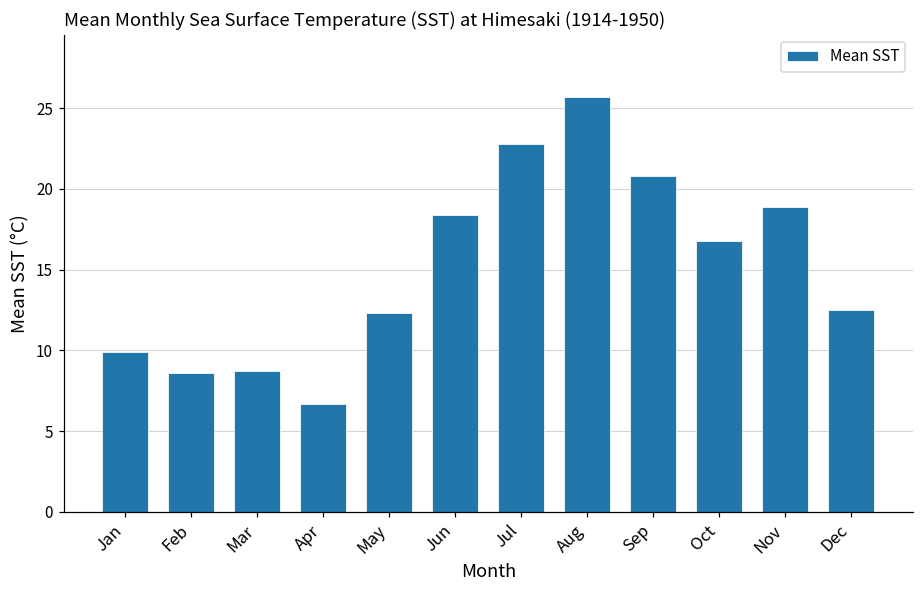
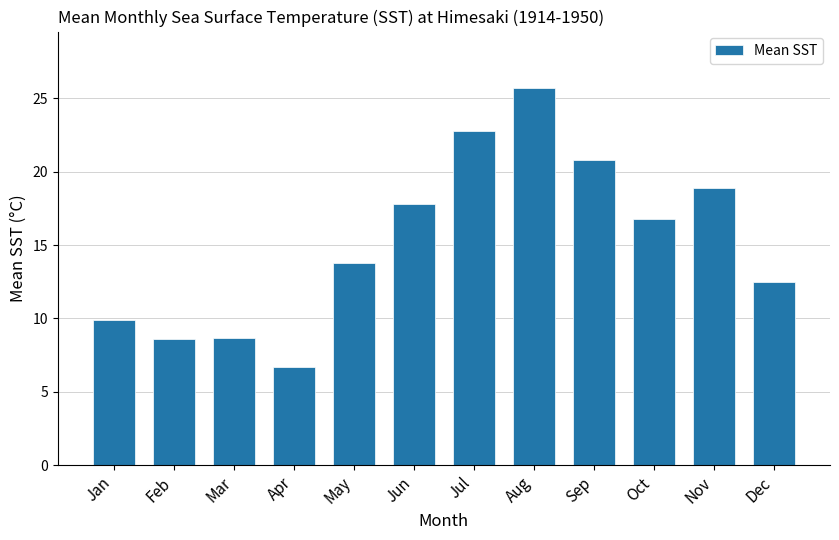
  {
    "Jan": 9.9,
    "Feb": 8.6,
    "Mar": 8.7,
    "Apr": 6.7,
-   "May": 12.3,
-   "Jun": 18.4,
+   "May": 13.8,
+   "Jun": 17.8,
    "Jul": 22.8,
    "Aug": 25.7,
    "Sep": 20.8,
    "Oct": 16.8,
    "Nov": 18.9,
    "Dec": 12.5
  }
